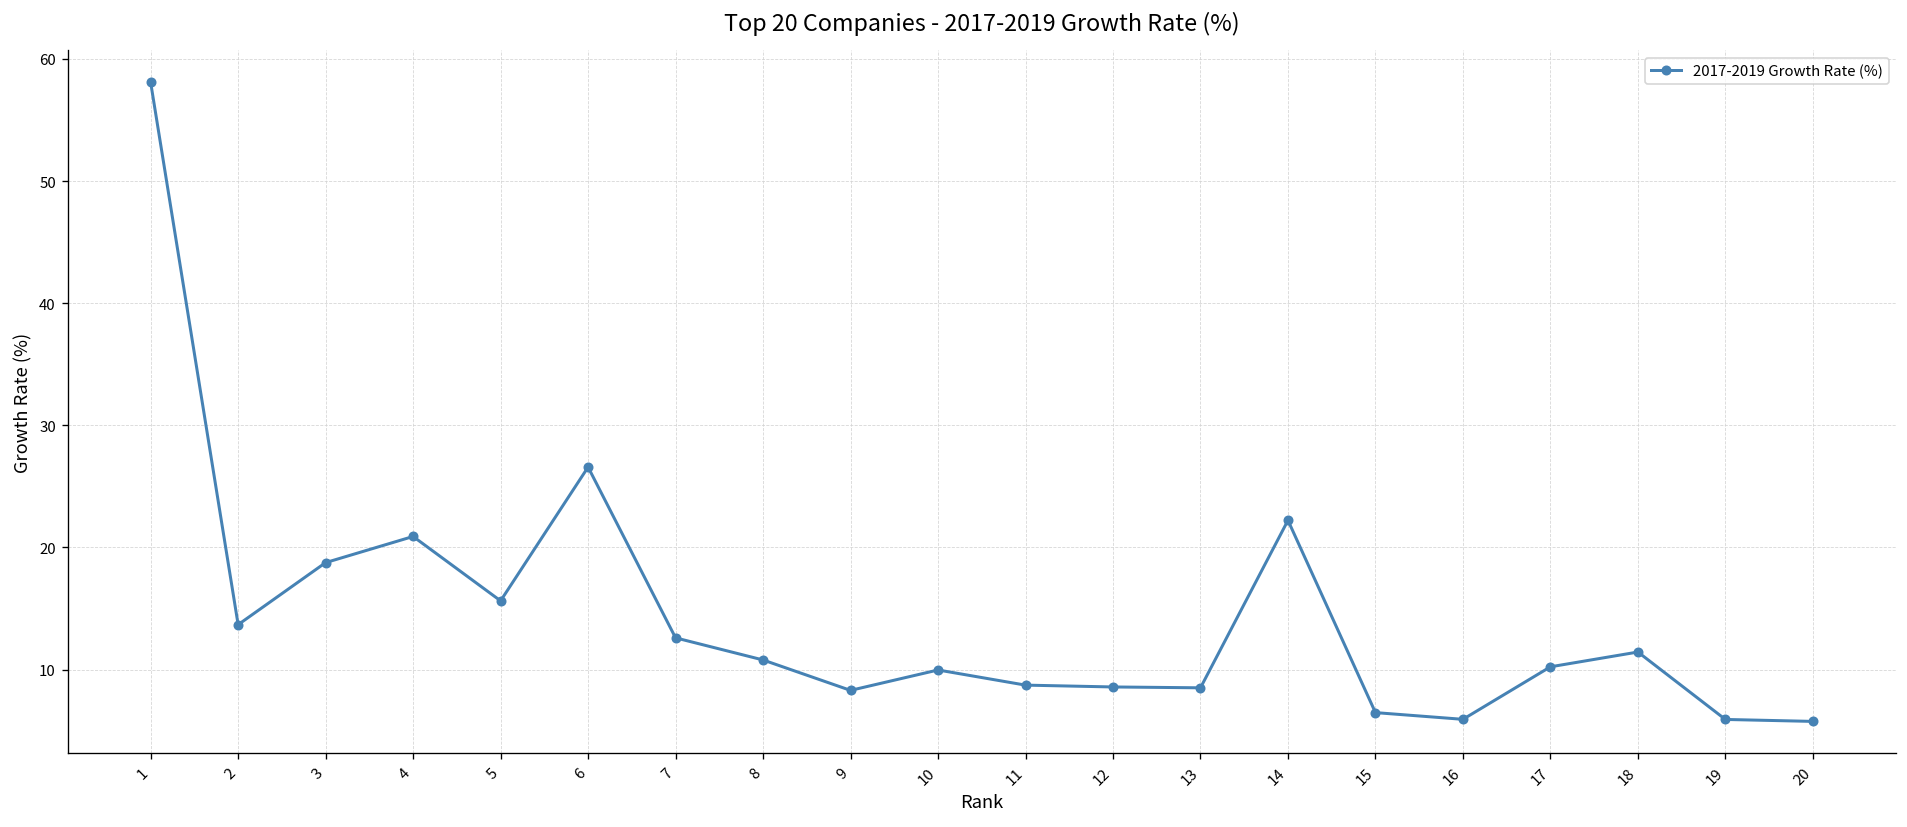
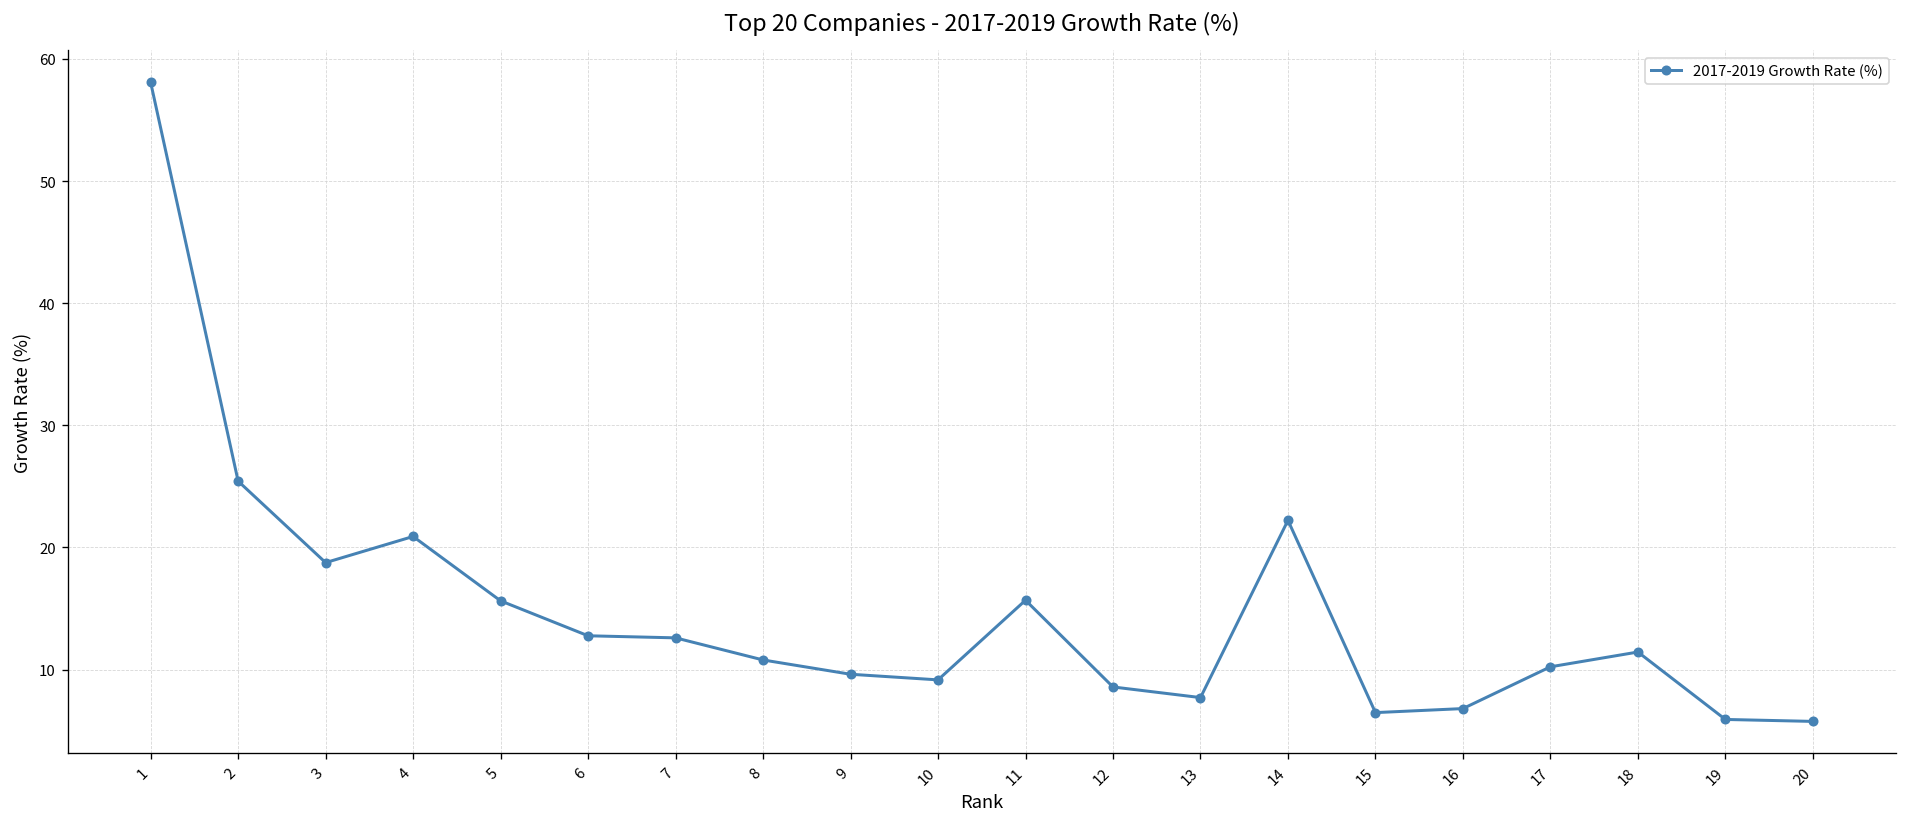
  {
    "1": 58.1,
-   "2": 13.7,
+   "2": 25.4,
    "3": 18.8,
    "4": 20.9,
    "5": 15.6,
-   "6": 26.6,
+   "6": 12.8,
    "7": 12.6,
    "8": 10.8,
-   "9": 8.3,
-   "10": 10.0,
-   "11": 8.7,
+   "9": 9.6,
+   "10": 9.2,
+   "11": 15.7,
    "12": 8.6,
-   "13": 8.5,
+   "13": 7.7,
    "14": 22.2,
    "15": 6.5,
-   "16": 5.9,
+   "16": 6.8,
    "17": 10.2,
    "18": 11.4,
    "19": 5.9,
    "20": 5.8
  }
